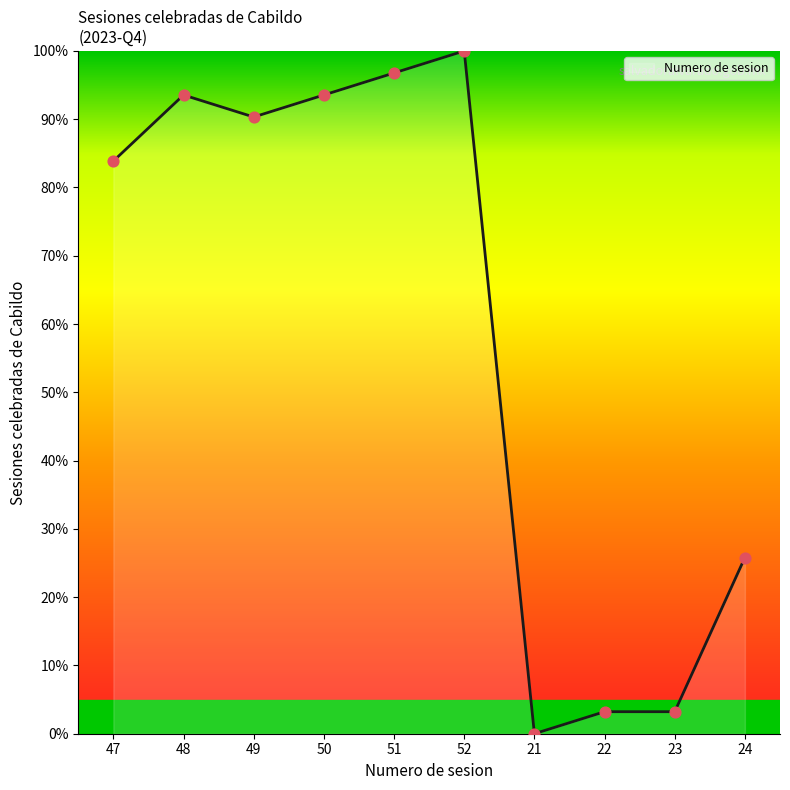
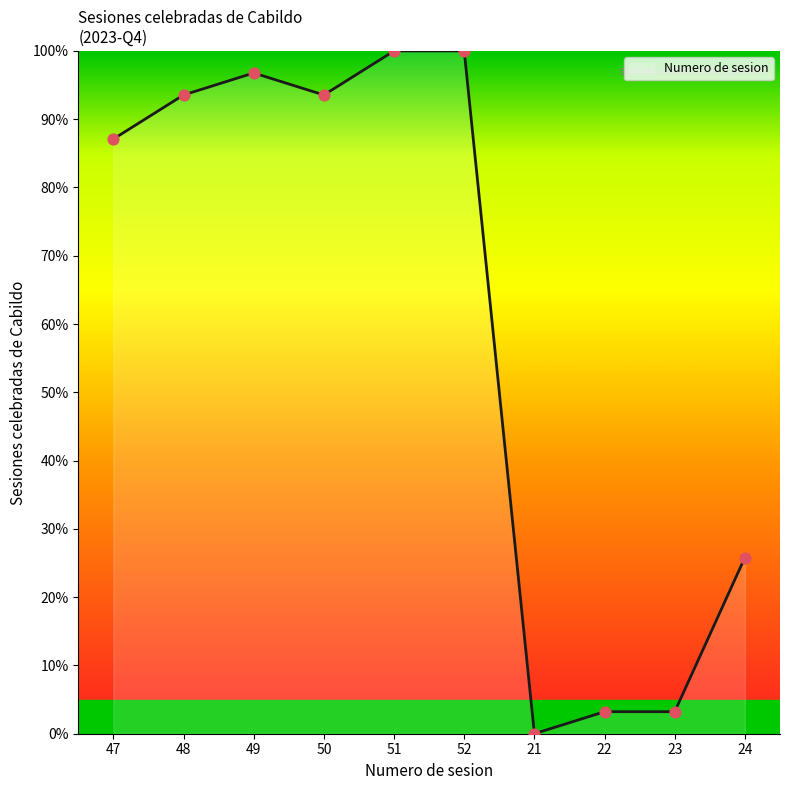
  {
-   "47": "84%",
+   "47": "87%",
    "48": "94%",
-   "49": "90%",
+   "49": "97%",
    "50": "94%",
-   "51": "97%",
+   "51": "100%",
    "52": "100%",
    "24": "26%"
  }
